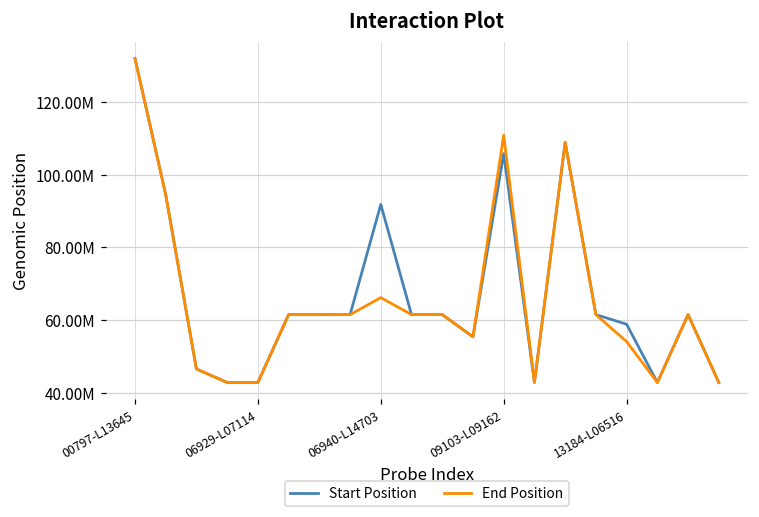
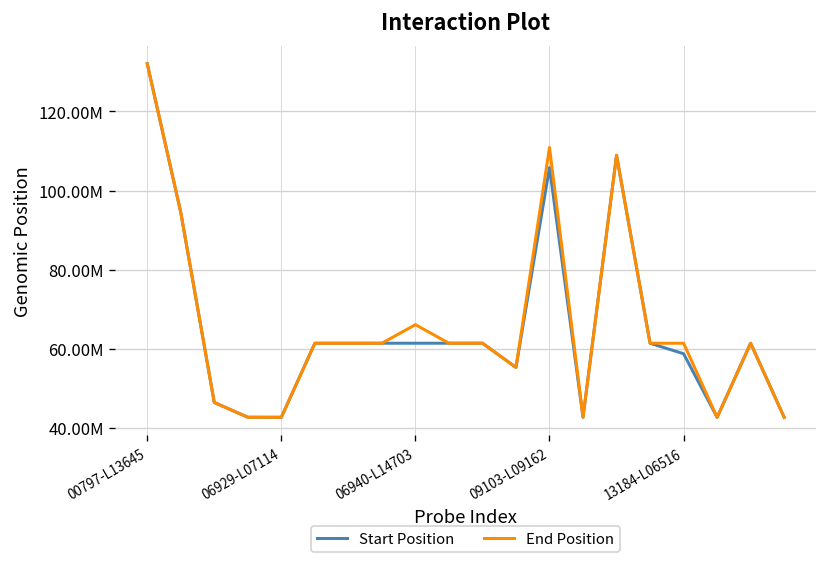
  {
    "Start Position": {
-     "06940-L14703": 92000000,
+     "06940-L14703": 61000000,
      "09103-L09162": 106000000,
      "13184-L06516": 59000000
    },
    "End Position": {
      "06940-L14703": 66000000,
      "09103-L09162": 111000000,
-     "13184-L06516": 54000000
+     "13184-L06516": 61000000
    }
  }
